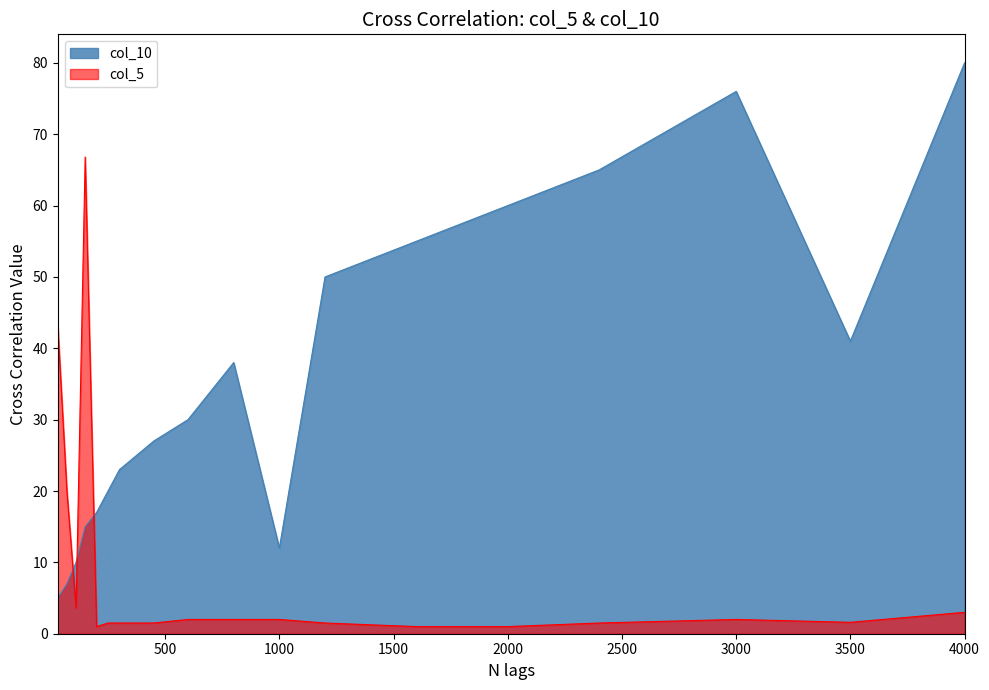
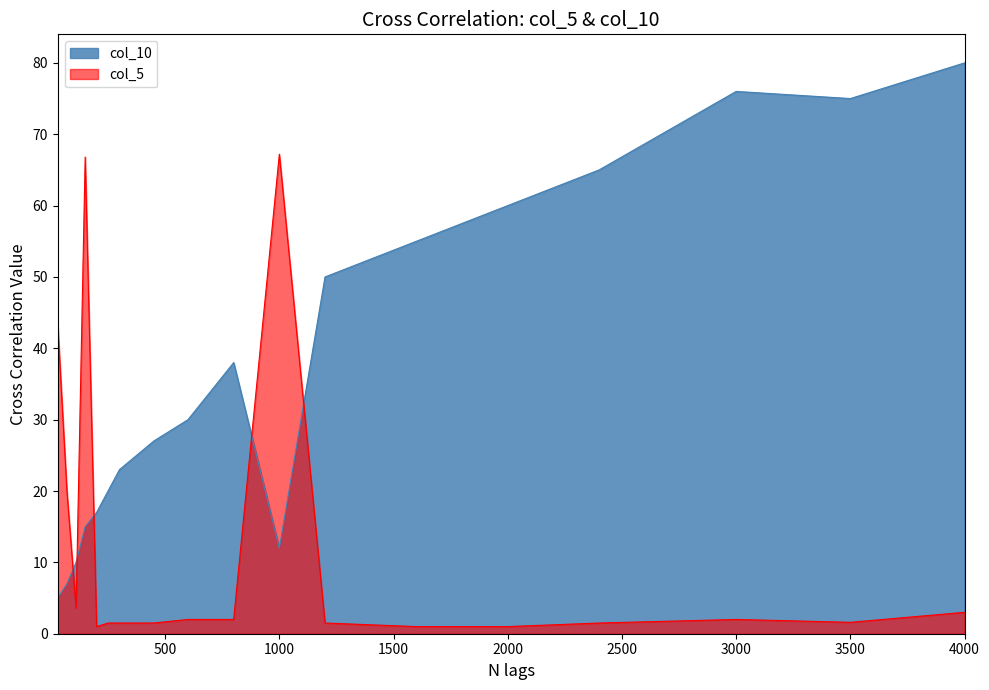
  {
    "col_10": {
      "1000": 12,
      "2000": 60,
      "3000": 76,
-     "3500": 41,
+     "3500": 75,
      "4000": 80
    },
    "col_5": {
-     "1000": 2,
+     "1000": 67,
      "2000": 1,
      "3000": 2,
      "3500": 2,
      "4000": 3
    }
  }
